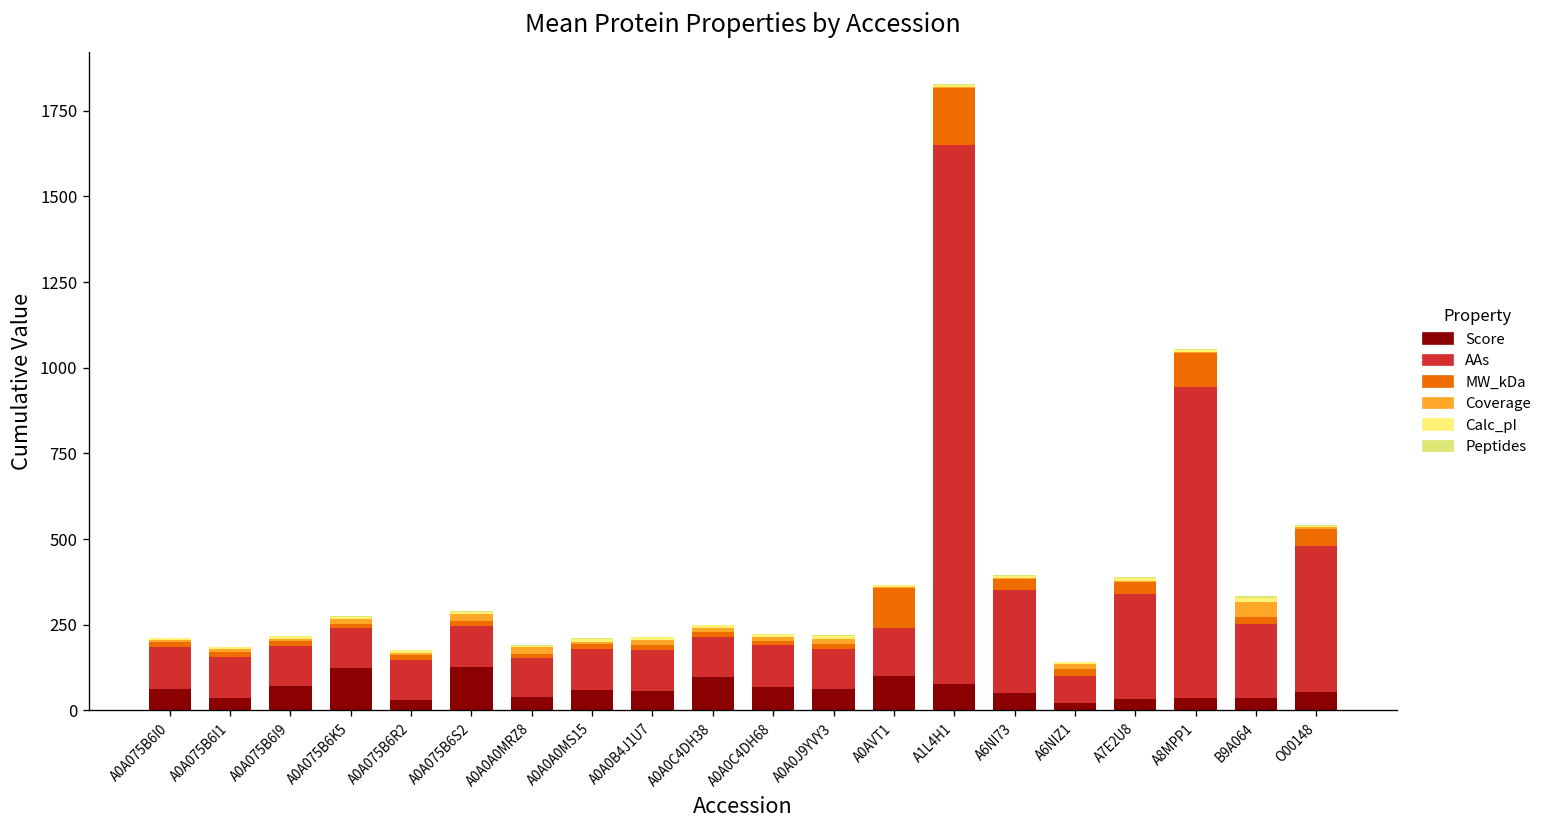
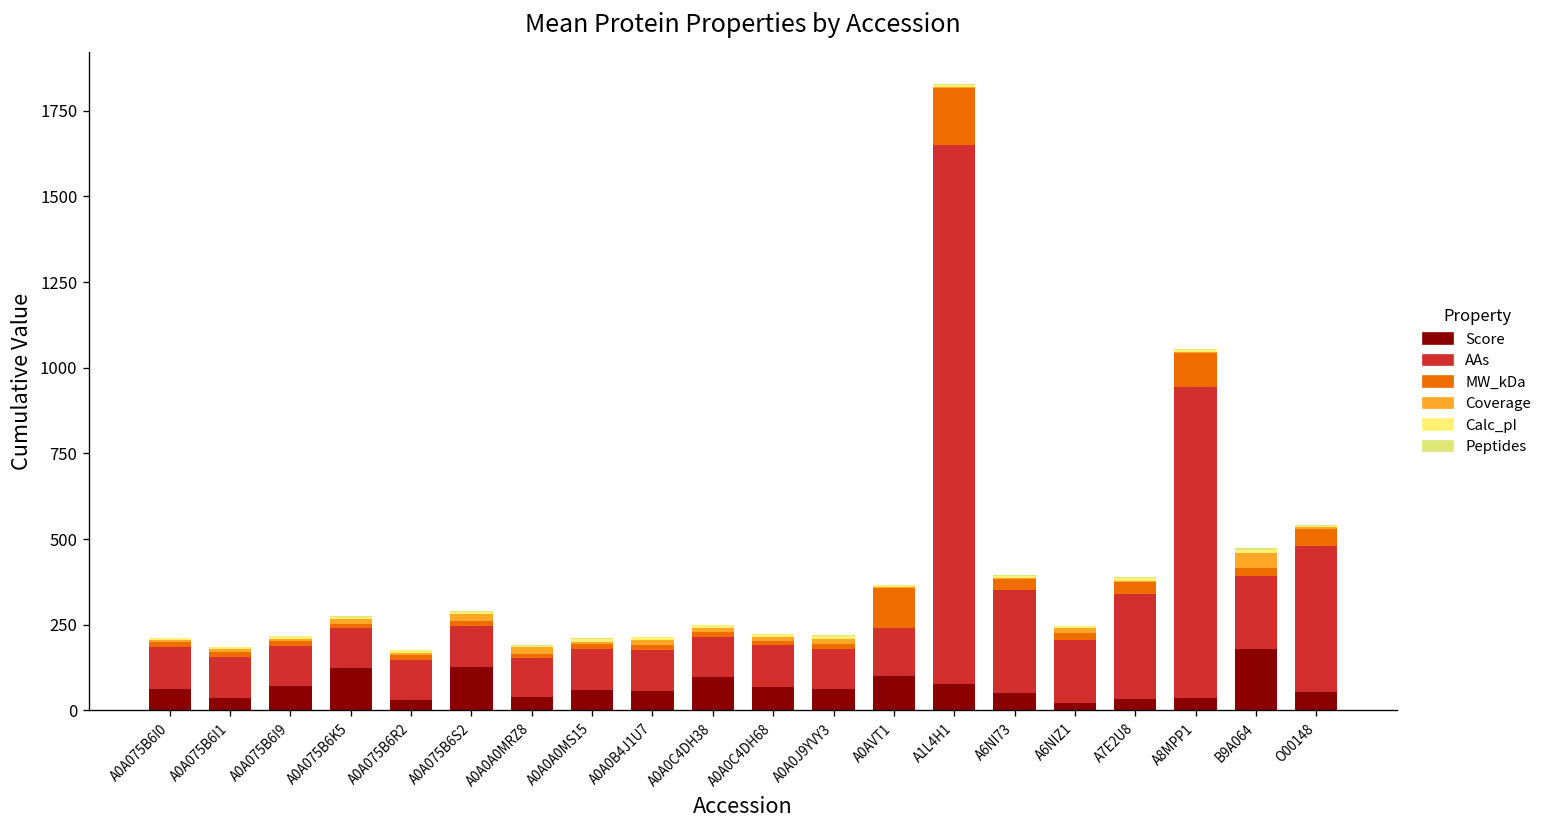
  {
    "Score": {
      "A0A075B6I0": 60,
      "A0A075B6I1": 40,
      "A0A075B6I9": 70,
      "A0A075B6K5": 120,
      "A0A075B6R2": 30,
      "A0A075B6S2": 130,
      "A0A0A0MRZ8": 40,
      "A0A0A0MS15": 60,
      "A0A0B4J1U7": 60,
      "A0A0C4DH38": 100,
      "A0A0C4DH68": 70,
      "A0A0J9YVY3": 60,
      "A0AVT1": 100,
      "A1L4H1": 80,
      "A6NI73": 50,
      "A6NIZ1": 20,
      "A7E2U8": 30,
      "A8MPP1": 40,
-     "B9A064": 40,
+     "B9A064": 180,
      "O00148": 50
    },
    "AAs": {
      "A0A075B6I0": 120,
      "A0A075B6I1": 120,
      "A0A075B6I9": 120,
      "A0A075B6K5": 120,
      "A0A075B6R2": 120,
      "A0A075B6S2": 120,
      "A0A0A0MRZ8": 120,
      "A0A0A0MS15": 120,
      "A0A0B4J1U7": 120,
      "A0A0C4DH38": 120,
      "A0A0C4DH68": 120,
      "A0A0J9YVY3": 120,
      "A0AVT1": 140,
      "A1L4H1": 1570,
      "A6NI73": 300,
-     "A6NIZ1": 80,
+     "A6NIZ1": 180,
      "A7E2U8": 310,
      "A8MPP1": 910,
      "B9A064": 210,
      "O00148": 430
    },
    "MW_kDa": {
      "A0A075B6I0": 10,
      "A0A075B6I1": 10,
      "A0A075B6I9": 10,
      "A0A075B6K5": 10,
      "A0A075B6R2": 10,
      "A0A075B6S2": 10,
      "A0A0A0MRZ8": 10,
      "A0A0A0MS15": 10,
      "A0A0B4J1U7": 10,
      "A0A0C4DH38": 10,
      "A0A0C4DH68": 10,
      "A0A0J9YVY3": 10,
      "A0AVT1": 120,
      "A1L4H1": 170,
      "A6NI73": 30,
      "A6NIZ1": 20,
      "A7E2U8": 30,
      "A8MPP1": 100,
      "B9A064": 20,
      "O00148": 50
    },
    "Coverage": {
      "A0A075B6K5": 10,
      "A0A075B6S2": 20,
      "A0A0A0MRZ8": 20,
      "A0A0B4J1U7": 10,
      "A0A0C4DH38": 10,
      "A0A0C4DH68": 10,
      "A0A0J9YVY3": 20,
      "A6NIZ1": 10,
      "B9A064": 40
    }
  }
